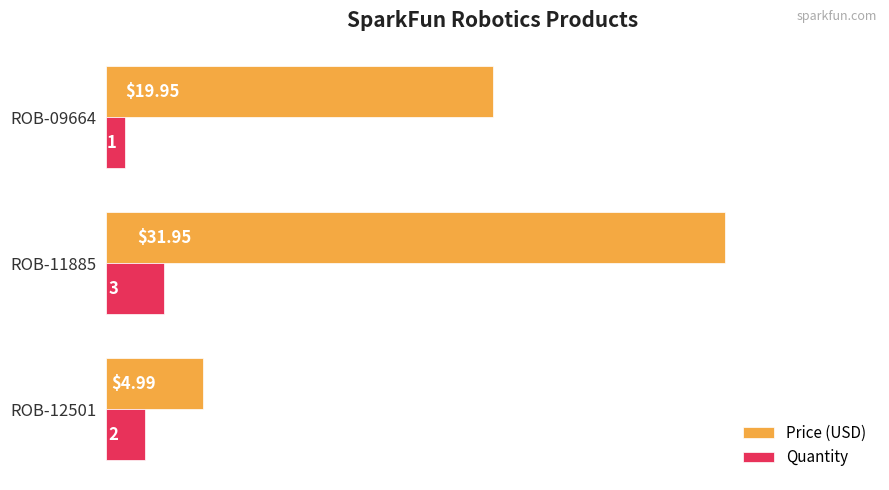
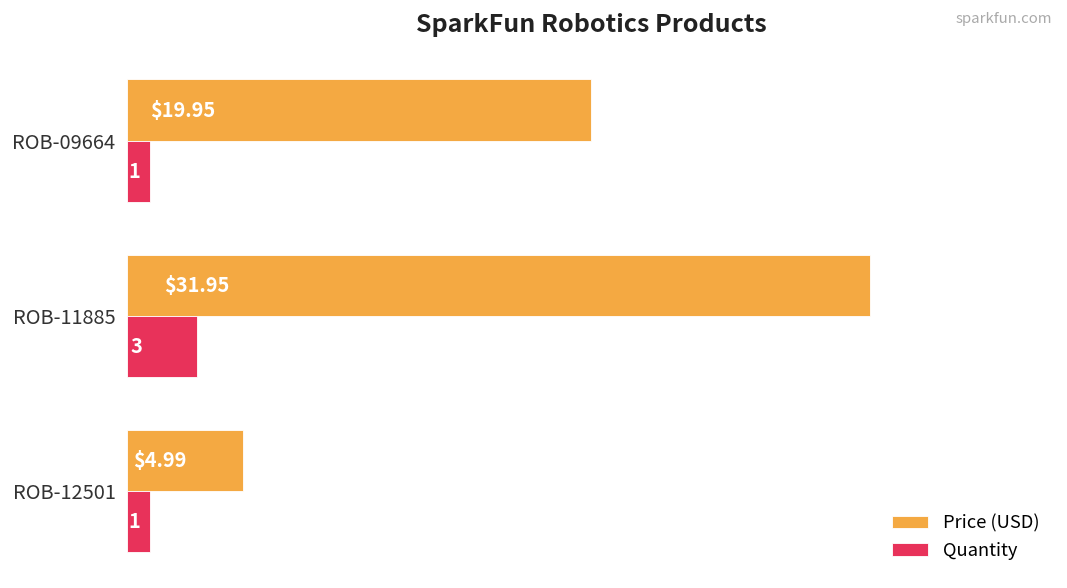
  {
    "Price (USD)": {
      "ROB-09664": "$19.95",
      "ROB-11885": "$31.95",
      "ROB-12501": "$4.99"
    },
    "Quantity": {
      "ROB-09664": "1",
      "ROB-11885": "3",
-     "ROB-12501": "2"
+     "ROB-12501": "1"
    }
  }
